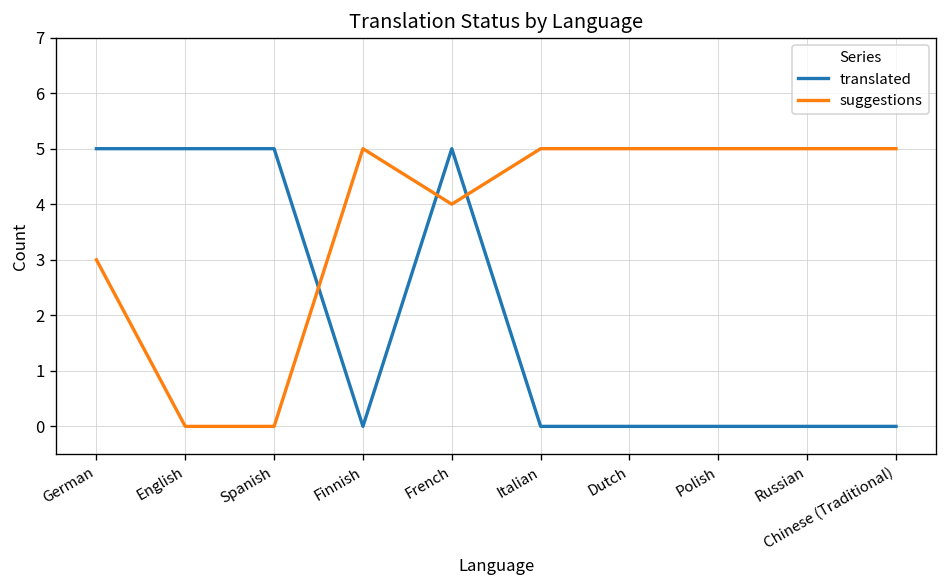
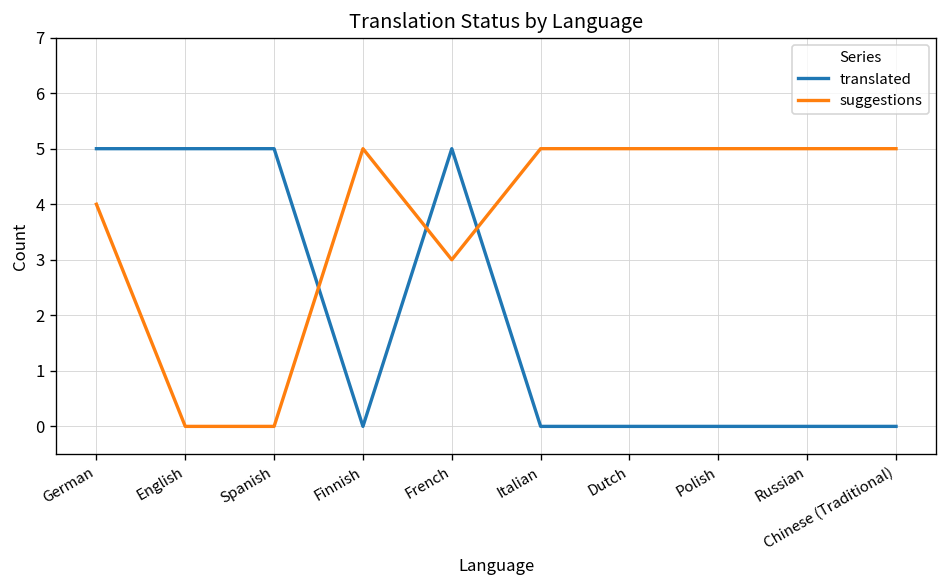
  {
    "translated": {
      "German": 5,
      "English": 5,
      "Spanish": 5,
      "Finnish": 0,
      "French": 5,
      "Italian": 0,
      "Dutch": 0,
      "Polish": 0,
      "Russian": 0,
      "Chinese (Traditional)": 0
    },
    "suggestions": {
-     "German": 3,
+     "German": 4,
      "English": 0,
      "Spanish": 0,
      "Finnish": 5,
-     "French": 4,
+     "French": 3,
      "Italian": 5,
      "Dutch": 5,
      "Polish": 5,
      "Russian": 5,
      "Chinese (Traditional)": 5
    }
  }
